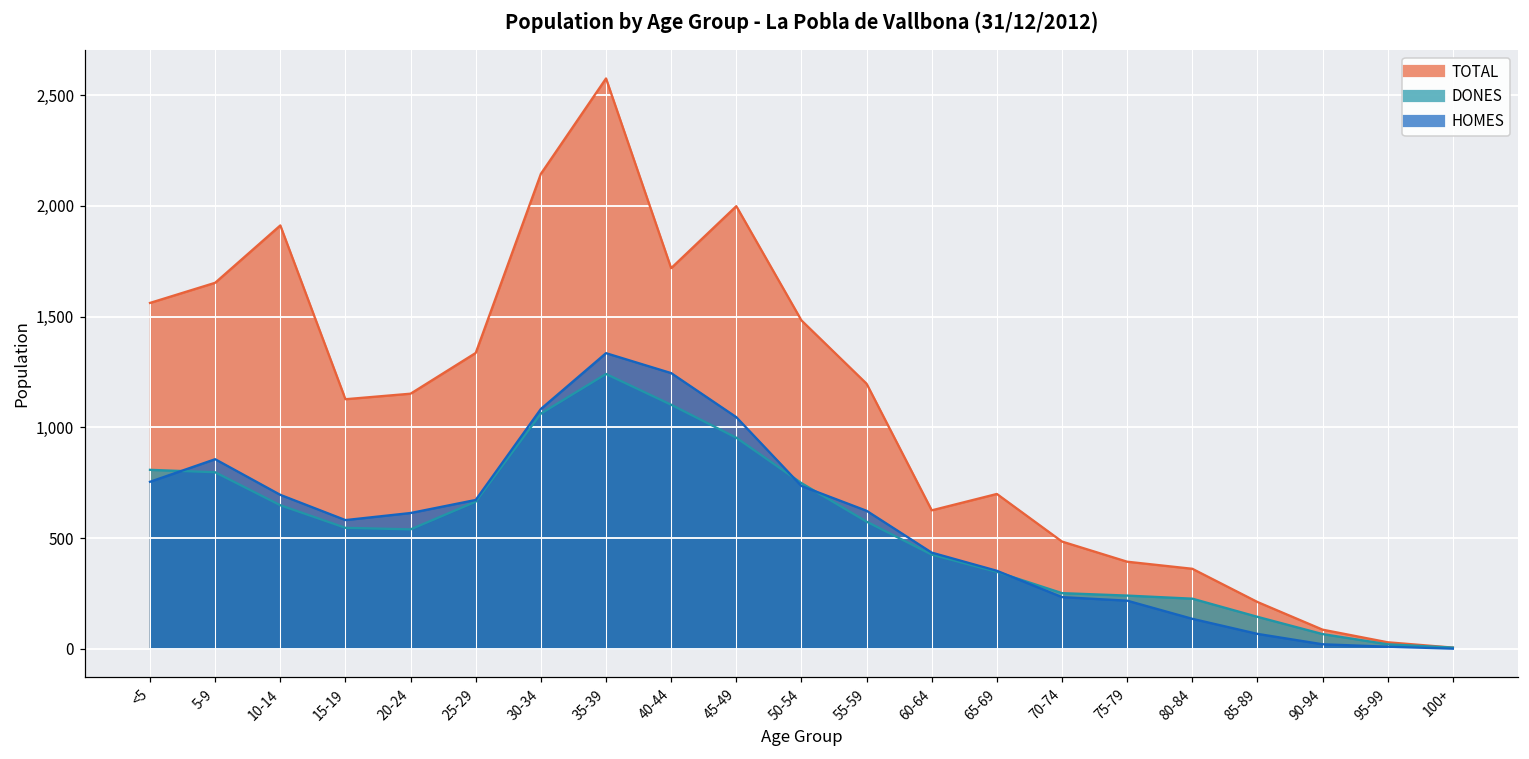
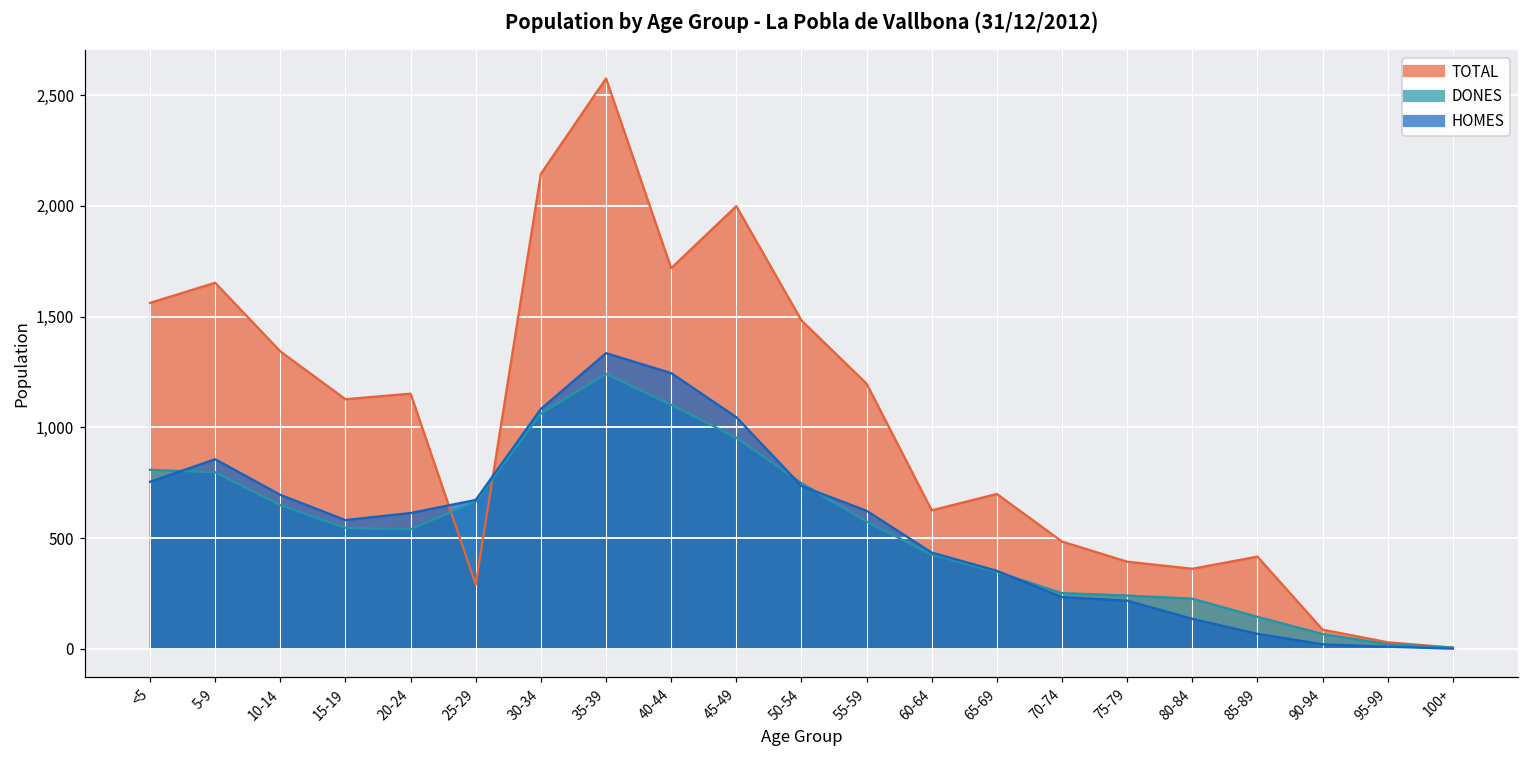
  {
    "TOTAL": {
      "<5": "1,560",
      "5-9": "1,650",
-     "10-14": "1,910",
+     "10-14": "1,340",
      "15-19": "1,130",
      "20-24": "1,150",
-     "25-29": "1,340",
+     "25-29": "290",
      "30-34": "2,150",
      "35-39": "2,580",
      "40-44": "1,720",
      "45-49": "2,000",
      "50-54": "1,480",
      "55-59": "1,200",
      "60-64": "630",
      "65-69": "700",
      "70-74": "480",
      "75-79": "390",
      "80-84": "360",
-     "85-89": "210",
+     "85-89": "420",
      "90-94": "90"
    }
  }
